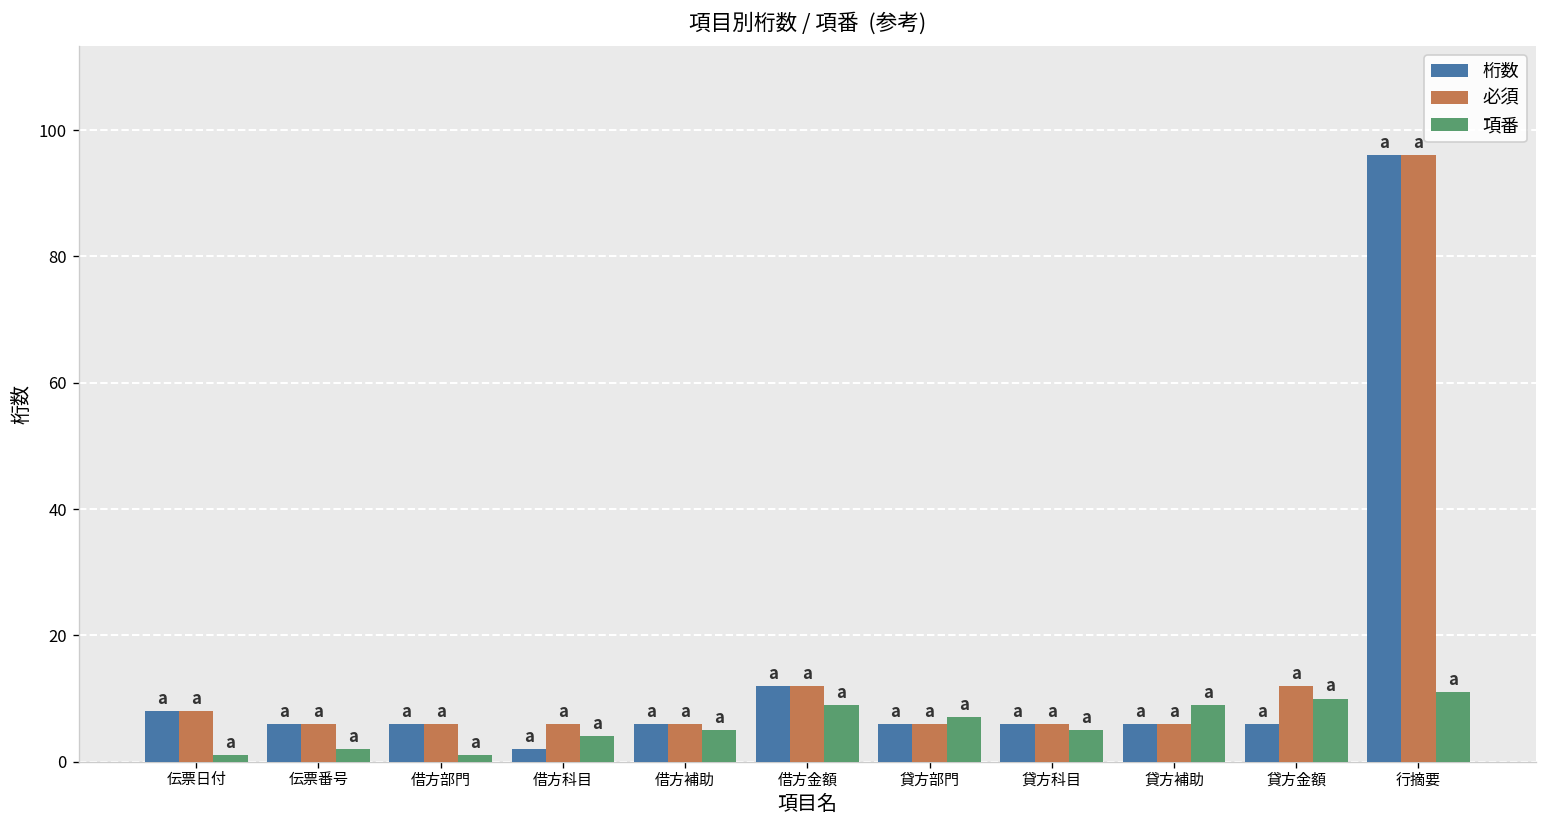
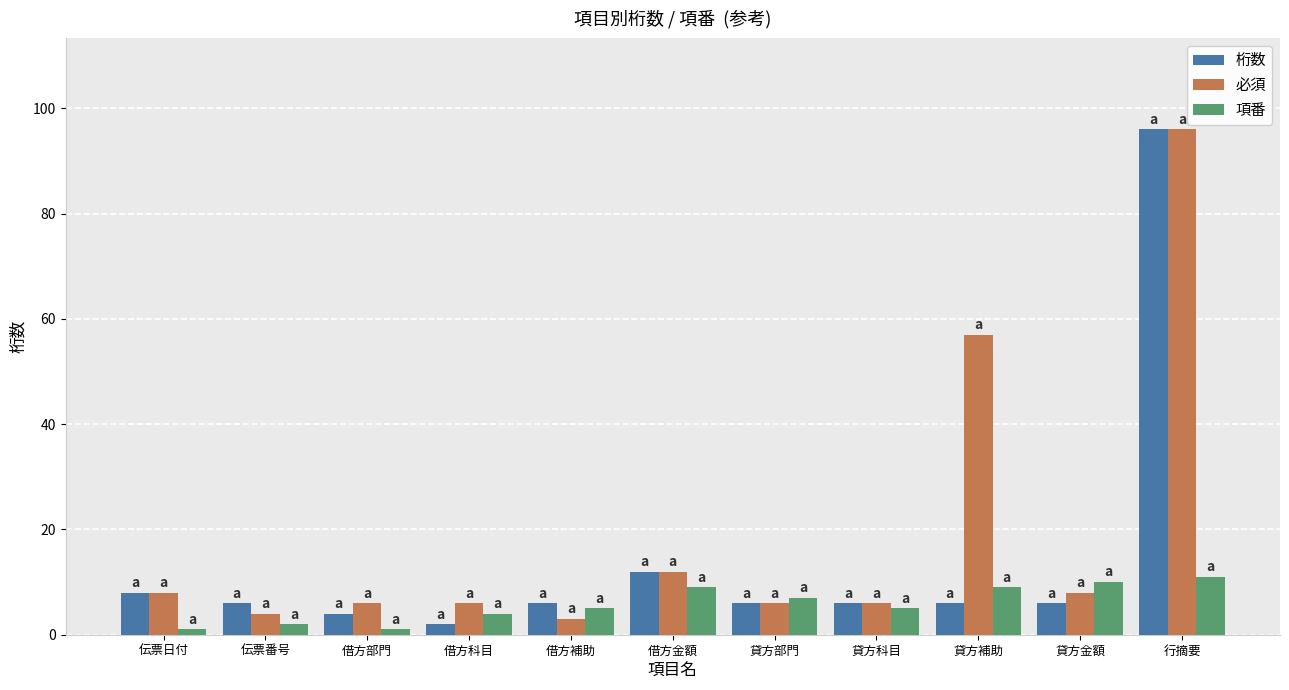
  {
    "桁数": {
      "伝票日付": 8,
      "伝票番号": 6,
-     "借方部門": 6,
+     "借方部門": 4,
      "借方科目": 2,
      "借方補助": 6,
      "借方金額": 12,
      "貸方部門": 6,
      "貸方科目": 6,
      "貸方補助": 6,
      "貸方金額": 6,
      "行摘要": 96
    },
    "必須": {
      "伝票日付": 8,
-     "伝票番号": 6,
+     "伝票番号": 4,
      "借方部門": 6,
      "借方科目": 6,
-     "借方補助": 6,
+     "借方補助": 3,
      "借方金額": 12,
      "貸方部門": 6,
      "貸方科目": 6,
-     "貸方補助": 6,
-     "貸方金額": 12,
+     "貸方補助": 57,
+     "貸方金額": 8,
      "行摘要": 96
    },
    "項番": {
      "伝票日付": 1,
      "伝票番号": 2,
      "借方部門": 1,
      "借方科目": 4,
      "借方補助": 5,
      "借方金額": 9,
      "貸方部門": 7,
      "貸方科目": 5,
      "貸方補助": 9,
      "貸方金額": 10,
      "行摘要": 11
    }
  }
